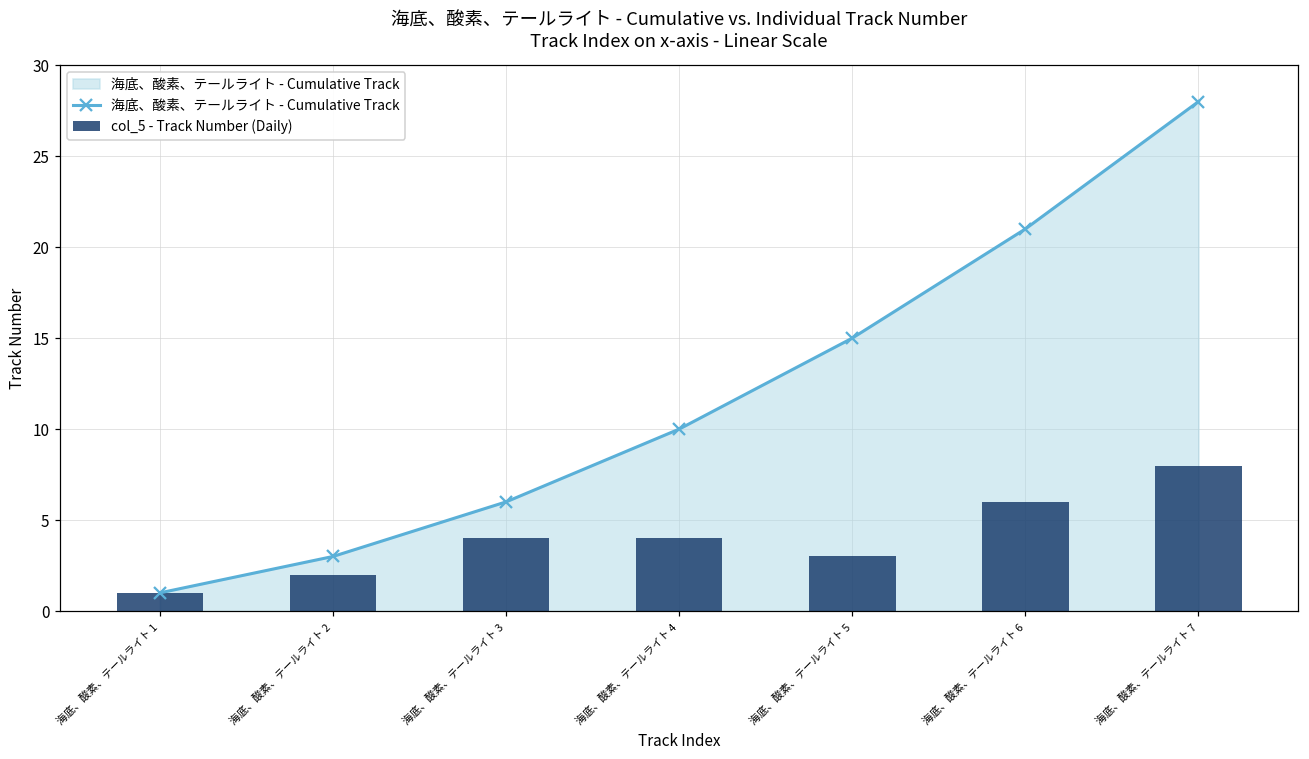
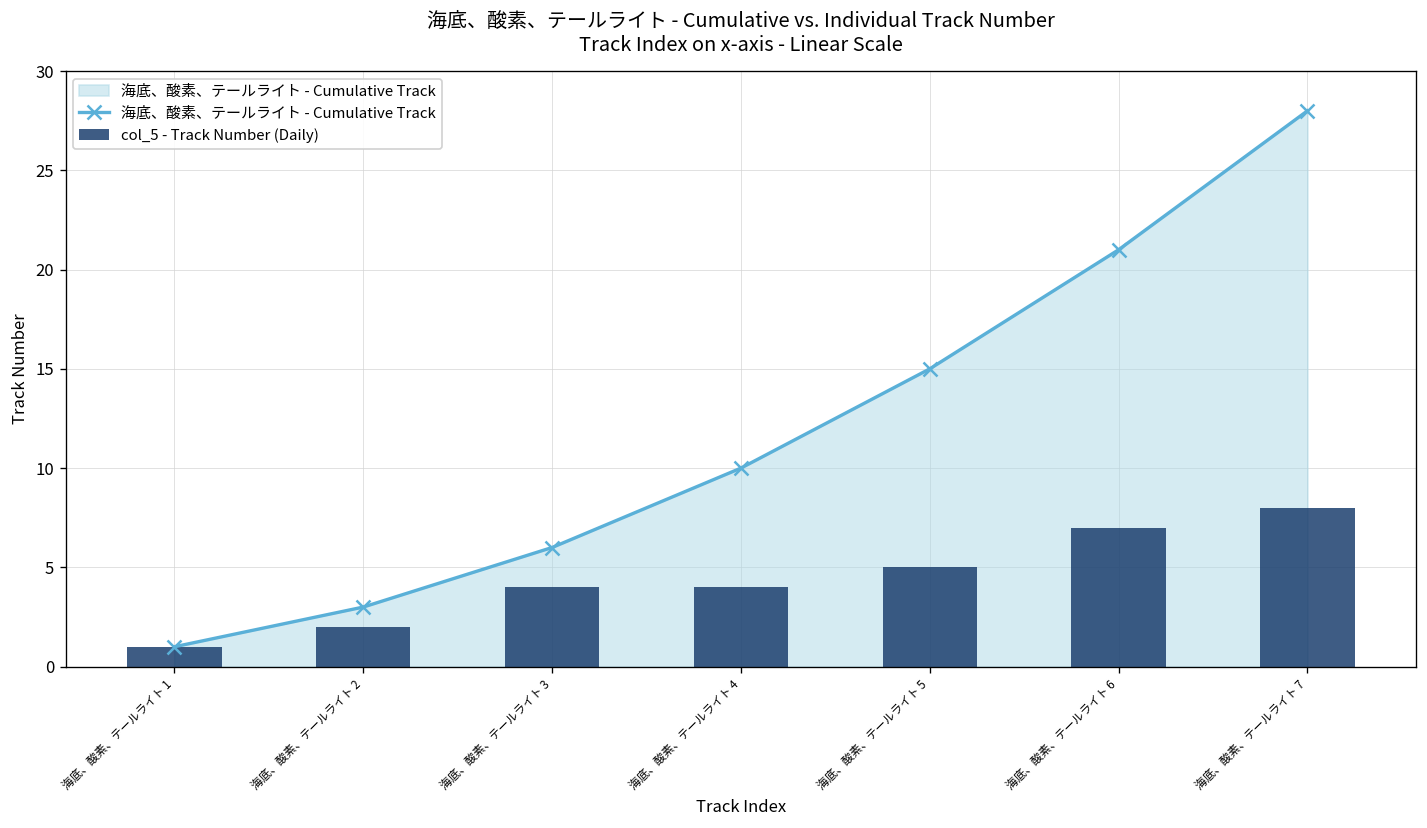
  {
    "col_5 - Track Number (Daily)": {
      "海底、酸素、テールライト 1": 1,
      "海底、酸素、テールライト 2": 2,
      "海底、酸素、テールライト 3": 4,
      "海底、酸素、テールライト 4": 4,
-     "海底、酸素、テールライト 5": 3,
-     "海底、酸素、テールライト 6": 6,
+     "海底、酸素、テールライト 5": 5,
+     "海底、酸素、テールライト 6": 7,
      "海底、酸素、テールライト 7": 8
    }
  }
